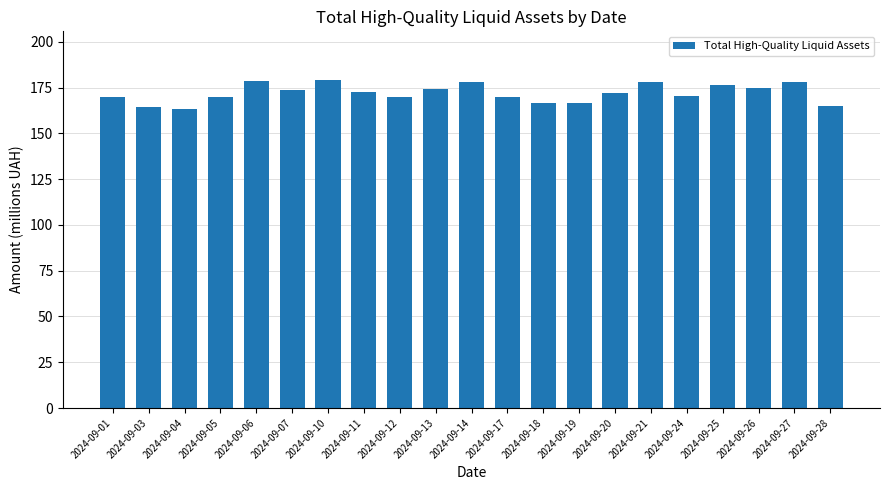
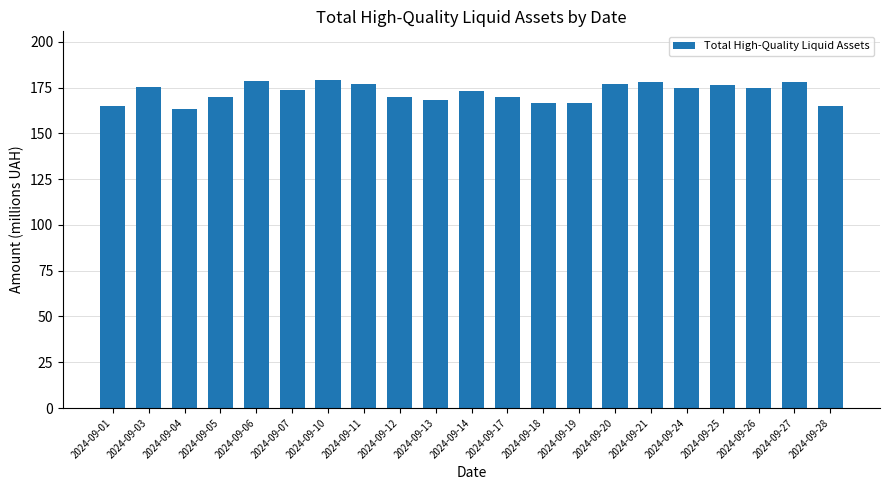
  {
-   "2024-09-01": 170,
-   "2024-09-03": 164,
+   "2024-09-01": 165,
+   "2024-09-03": 175,
    "2024-09-04": 163,
    "2024-09-05": 170,
    "2024-09-06": 179,
    "2024-09-07": 173,
    "2024-09-10": 179,
-   "2024-09-11": 173,
+   "2024-09-11": 177,
    "2024-09-12": 170,
-   "2024-09-13": 174,
-   "2024-09-14": 178,
+   "2024-09-13": 168,
+   "2024-09-14": 173,
    "2024-09-17": 170,
    "2024-09-18": 166,
    "2024-09-19": 166,
-   "2024-09-20": 172,
+   "2024-09-20": 177,
    "2024-09-21": 178,
-   "2024-09-24": 171,
+   "2024-09-24": 175,
    "2024-09-25": 177,
    "2024-09-26": 175,
    "2024-09-27": 178,
    "2024-09-28": 165
  }
